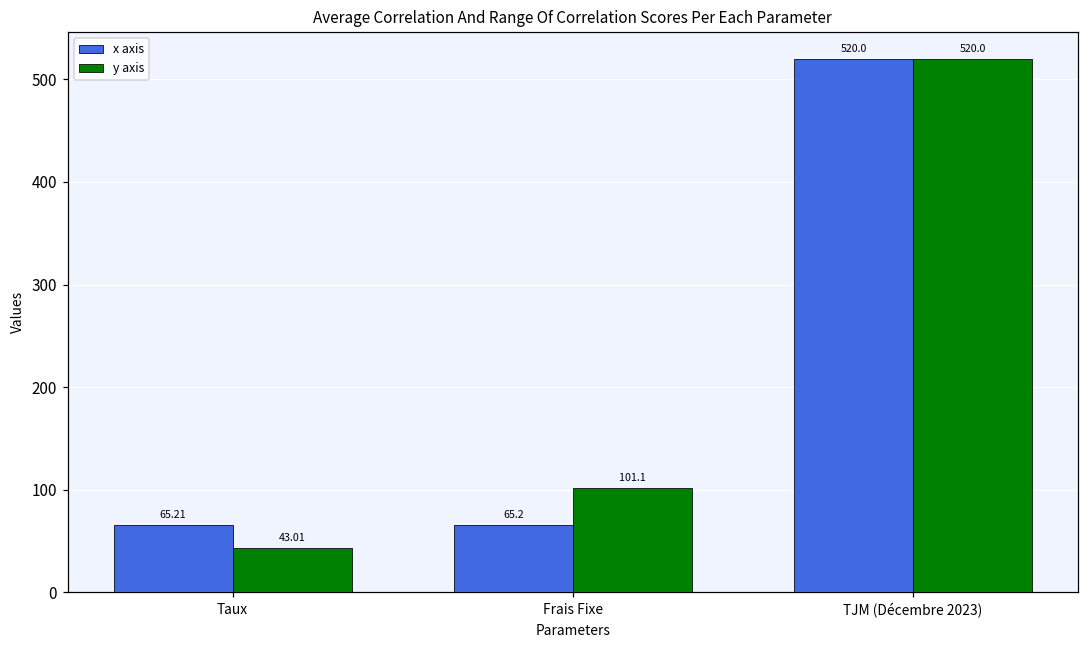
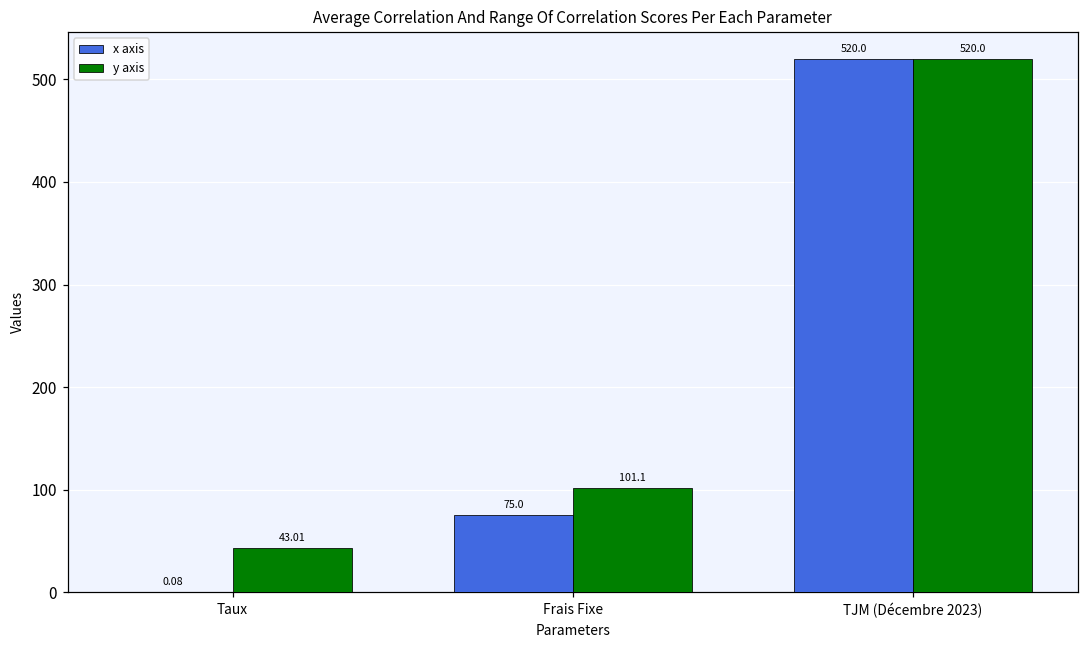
  {
    "x axis": {
-     "Taux": 65.21,
-     "Frais Fixe": 65.2,
+     "Taux": 0.08,
+     "Frais Fixe": 75.0,
      "TJM (Décembre 2023)": 520.0
    },
    "y axis": {
      "Taux": 43.01,
      "Frais Fixe": 101.1,
      "TJM (Décembre 2023)": 520.0
    }
  }
